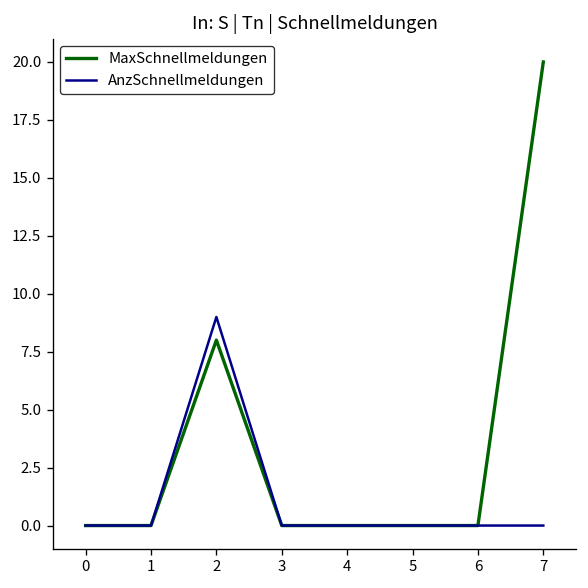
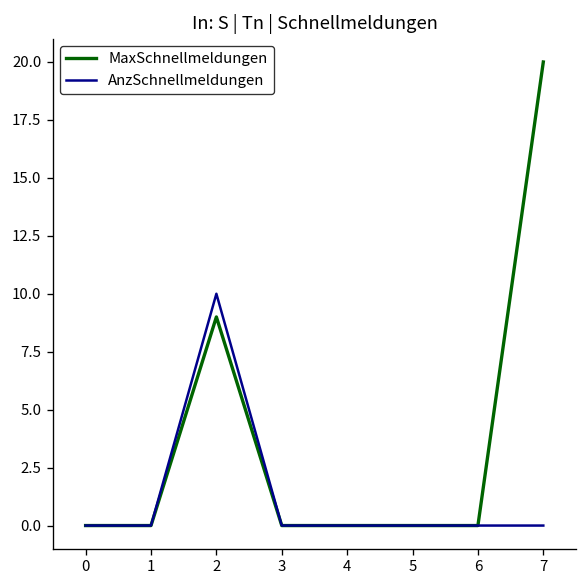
  {
    "MaxSchnellmeldungen": {
-     "2": 8,
+     "2": 9,
      "7": 20
    },
    "AnzSchnellmeldungen": {
-     "2": 9,
+     "2": 10,
      "7": 0
    }
  }
